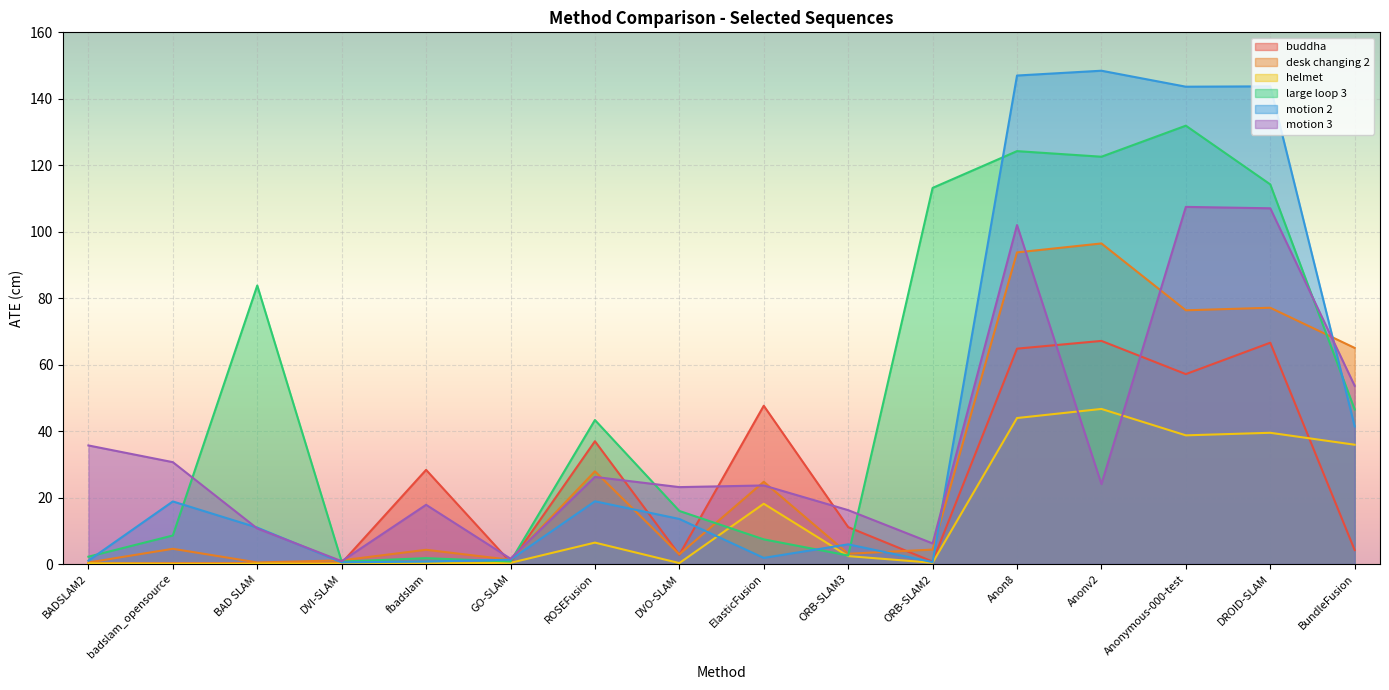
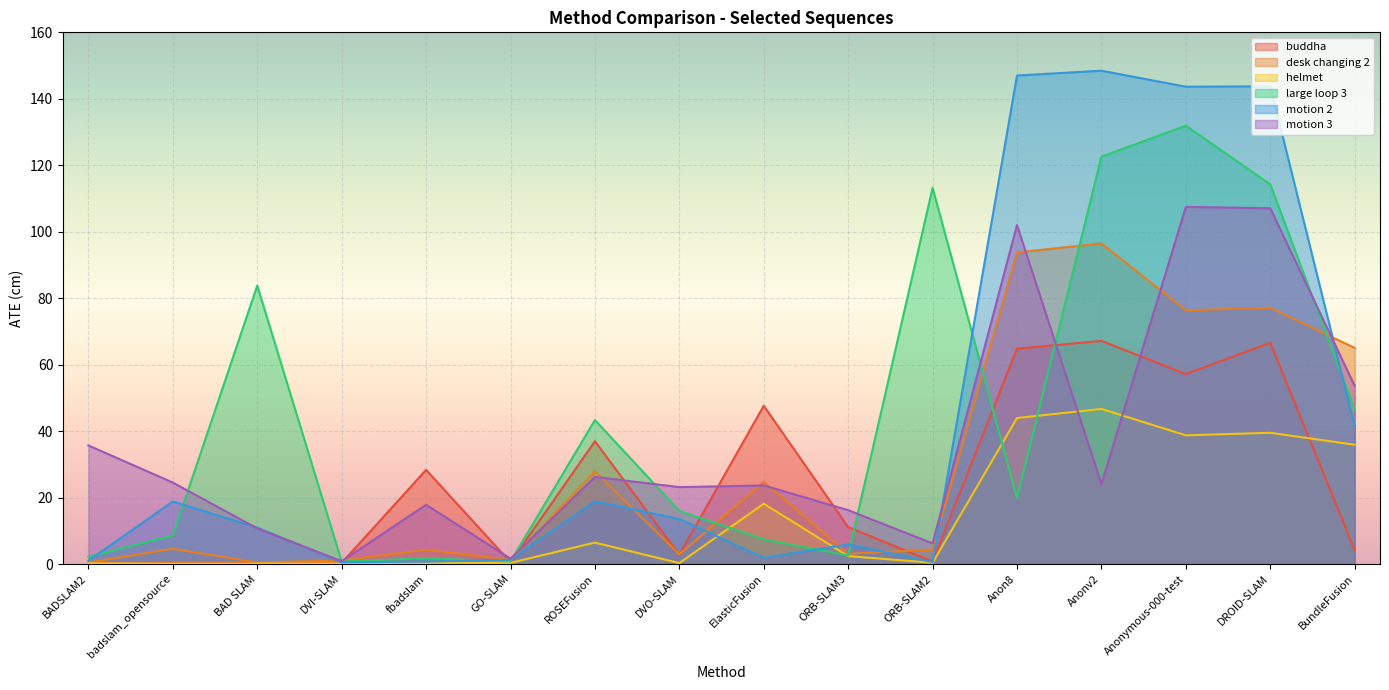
  {
    "large loop 3": {
      "BADSLAM2": 2,
      "badslam_opensource": 9,
      "BAD SLAM": 84,
      "fbadslam": 2,
      "ROSEFusion": 43,
      "DVO-SLAM": 16,
      "ElasticFusion": 7,
      "ORB-SLAM2": 113,
-     "Anon8": 124,
+     "Anon8": 20,
      "Anonv2": 123,
      "Anonymous-000-test": 132,
      "DROID-SLAM": 114,
      "BundleFusion": 47
    },
    "motion 2": {
      "badslam_opensource": 19,
      "ROSEFusion": 19,
      "DVO-SLAM": 14,
      "ElasticFusion": 2,
      "ORB-SLAM3": 6,
      "Anon8": 147,
      "Anonv2": 148,
      "Anonymous-000-test": 144,
      "BundleFusion": 41
    },
    "motion 3": {
      "BADSLAM2": 36,
-     "badslam_opensource": 31,
+     "badslam_opensource": 25,
      "fbadslam": 18,
      "ROSEFusion": 26,
      "DVO-SLAM": 23,
      "ElasticFusion": 24,
      "ORB-SLAM3": 16,
      "ORB-SLAM2": 6,
      "Anon8": 102,
      "Anonv2": 24,
      "Anonymous-000-test": 107,
      "DROID-SLAM": 107,
      "BundleFusion": 54
    }
  }
